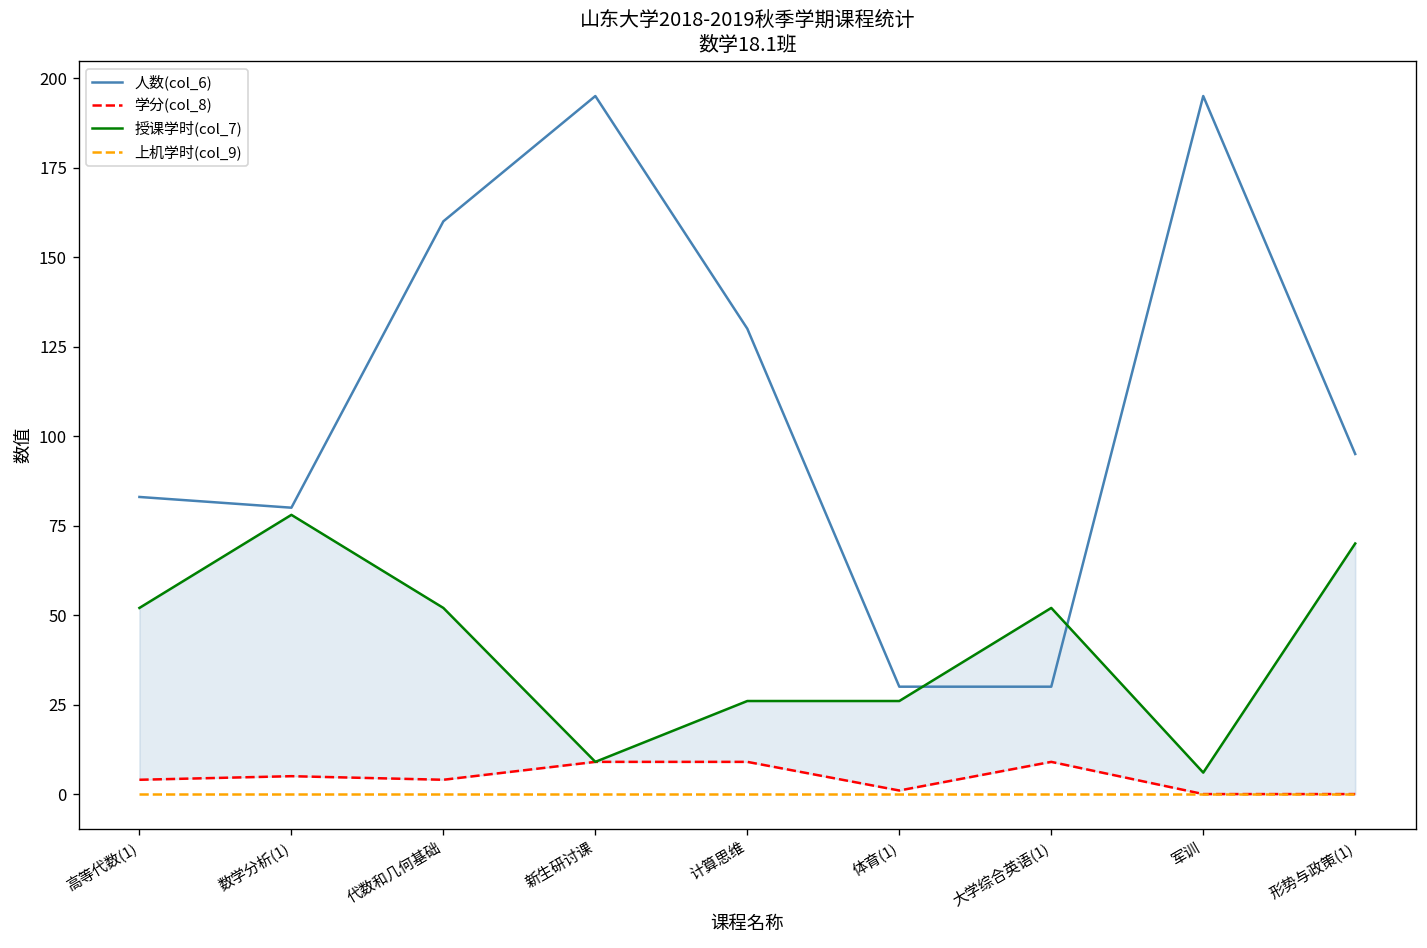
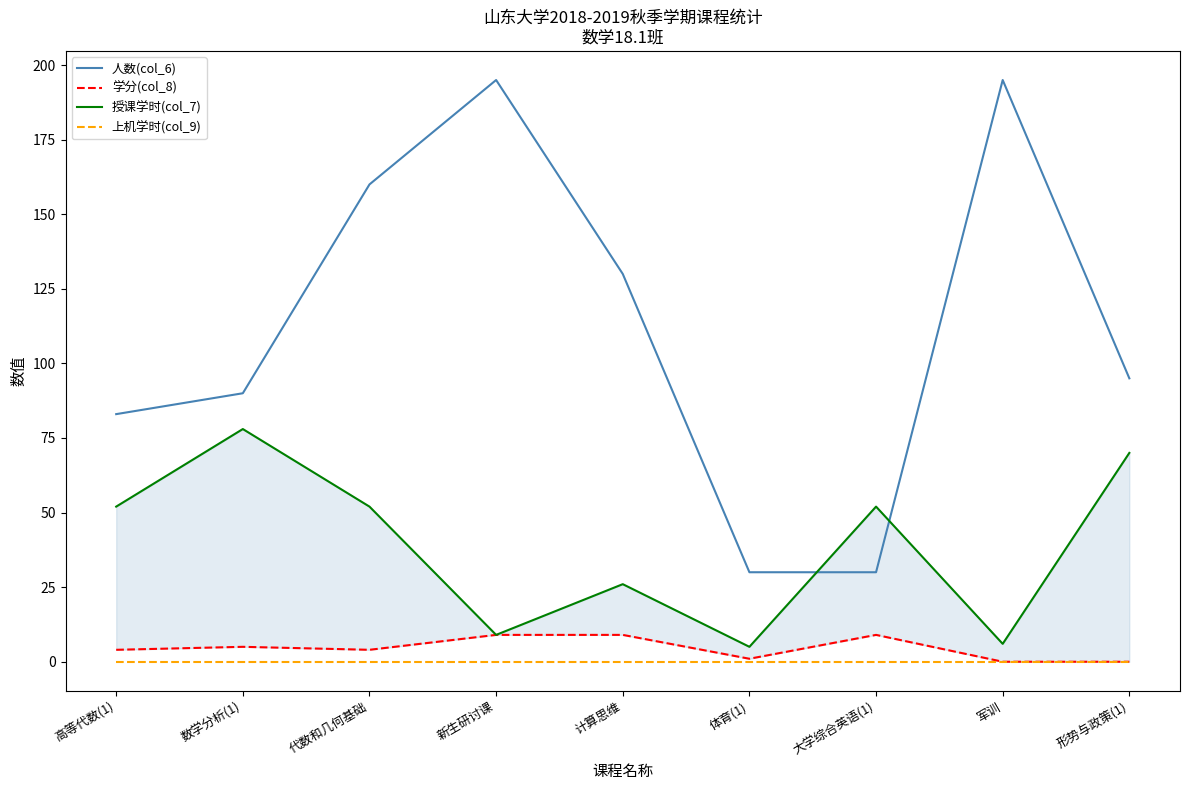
  {
    "人数(col_6)": {
      "高等代数(1)": 83,
-     "数学分析(1)": 80,
+     "数学分析(1)": 90,
      "代数和几何基础": 160,
      "新生研讨课": 195,
      "计算思维": 130,
      "体育(1)": 30,
      "大学综合英语(1)": 30,
      "军训": 195,
      "形势与政策(1)": 95
    },
    "学分(col_8)": {
      "高等代数(1)": 4,
      "数学分析(1)": 5,
      "代数和几何基础": 4,
      "计算思维": 9,
      "体育(1)": 1,
      "大学综合英语(1)": 9
    },
    "授课学时(col_7)": {
      "高等代数(1)": 52,
      "数学分析(1)": 78,
      "代数和几何基础": 52,
      "计算思维": 26,
-     "体育(1)": 26,
+     "体育(1)": 5,
      "大学综合英语(1)": 52,
      "军训": 6,
      "形势与政策(1)": 70
    },
    "上机学时(col_9)": {
      "高等代数(1)": 0,
      "数学分析(1)": 0,
      "代数和几何基础": 0,
      "新生研讨课": 0,
      "计算思维": 0,
      "体育(1)": 0,
      "大学综合英语(1)": 0
    }
  }
